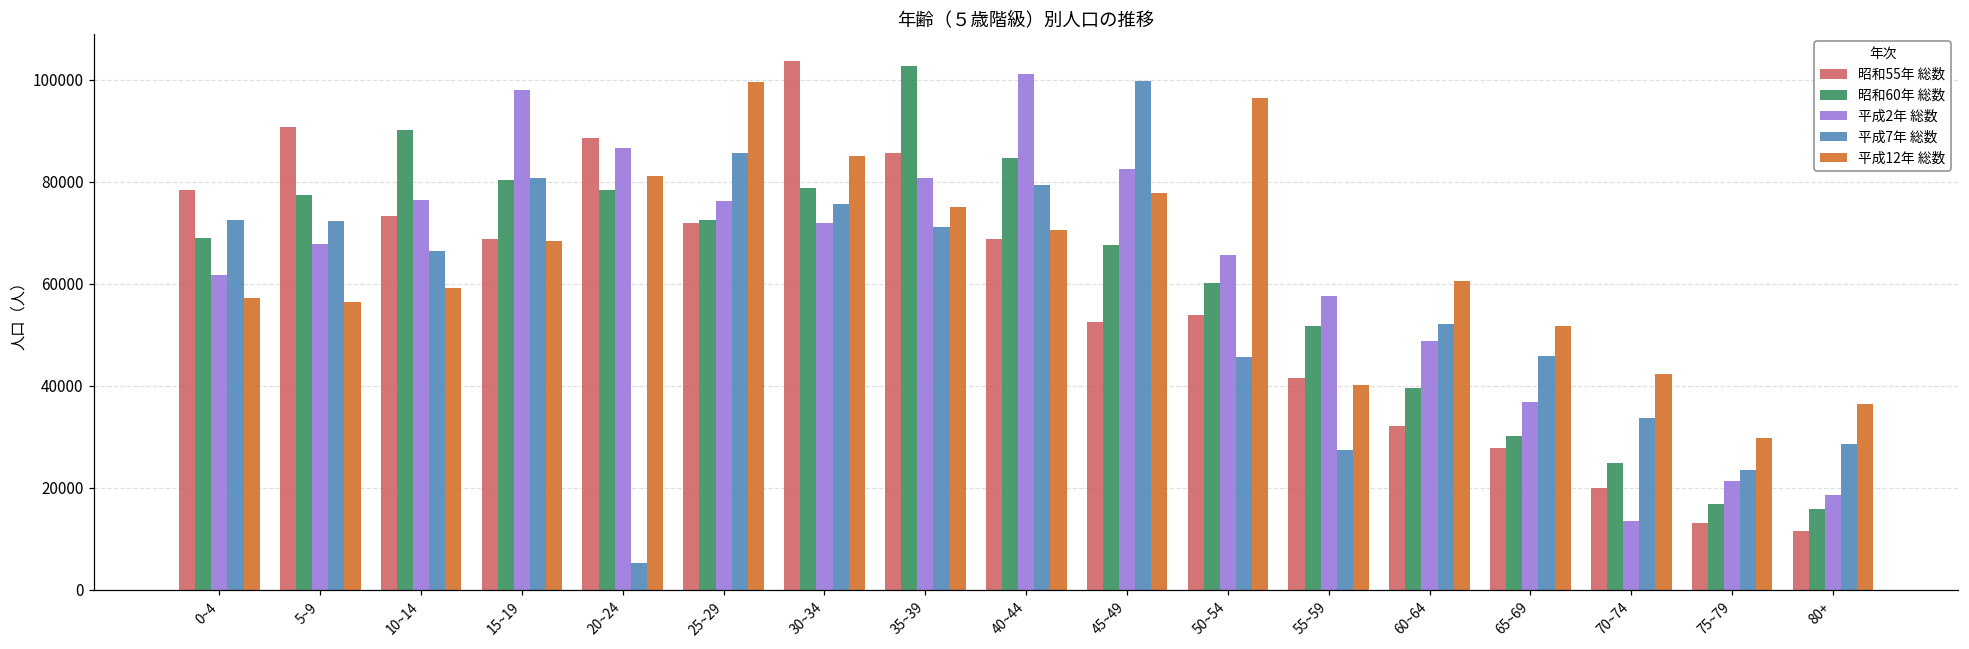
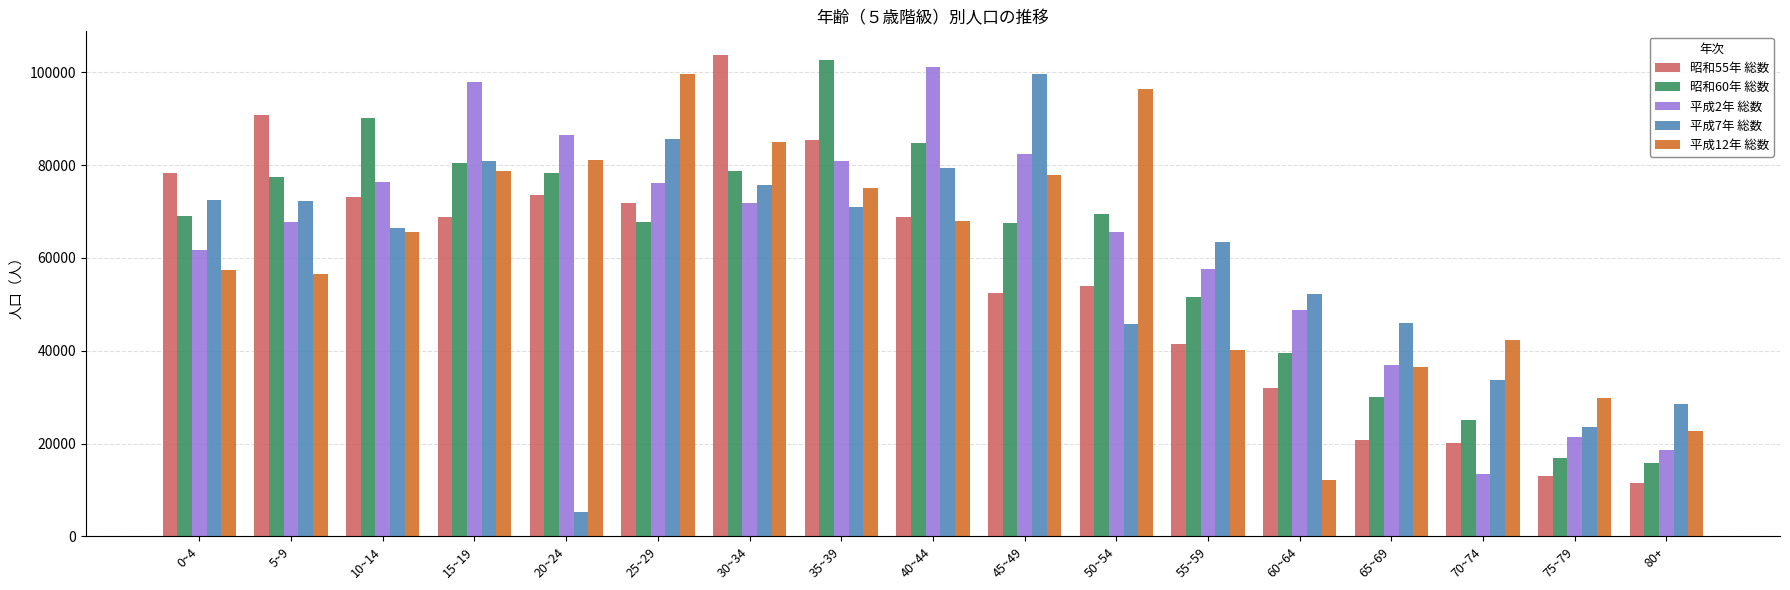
  {
    "昭和55年 総数": {
      "0~4": 78000,
      "5~9": 91000,
      "10~14": 73000,
      "15~19": 69000,
-     "20~24": 89000,
+     "20~24": 74000,
      "25~29": 72000,
      "30~34": 104000,
      "35~39": 86000,
      "40~44": 69000,
      "45~49": 52000,
      "50~54": 54000,
      "55~59": 42000,
      "60~64": 32000,
-     "65~69": 28000,
+     "65~69": 21000,
      "70~74": 20000,
      "75~79": 13000,
      "80+": 11000
    },
    "昭和60年 総数": {
      "0~4": 69000,
      "5~9": 77000,
      "10~14": 90000,
      "15~19": 80000,
      "20~24": 78000,
-     "25~29": 73000,
+     "25~29": 68000,
      "30~34": 79000,
      "35~39": 103000,
      "40~44": 85000,
      "45~49": 68000,
-     "50~54": 60000,
+     "50~54": 70000,
      "55~59": 52000,
      "60~64": 39000,
      "65~69": 30000,
      "70~74": 25000,
      "75~79": 17000,
      "80+": 16000
    },
    "平成2年 総数": {
      "0~4": 62000,
      "5~9": 68000,
      "10~14": 76000,
      "15~19": 98000,
      "20~24": 87000,
      "25~29": 76000,
      "30~34": 72000,
      "35~39": 81000,
      "40~44": 101000,
      "45~49": 82000,
      "50~54": 66000,
      "55~59": 58000,
      "60~64": 49000,
      "65~69": 37000,
      "70~74": 14000,
      "75~79": 21000,
      "80+": 19000
    },
    "平成7年 総数": {
      "0~4": 73000,
      "5~9": 72000,
      "10~14": 66000,
      "15~19": 81000,
      "20~24": 5000,
      "25~29": 86000,
      "30~34": 76000,
      "35~39": 71000,
      "40~44": 79000,
      "45~49": 100000,
      "50~54": 46000,
-     "55~59": 27000,
+     "55~59": 64000,
      "60~64": 52000,
      "65~69": 46000,
      "70~74": 34000,
      "75~79": 24000,
      "80+": 29000
    },
    "平成12年 総数": {
      "0~4": 57000,
      "5~9": 56000,
-     "10~14": 59000,
-     "15~19": 68000,
+     "10~14": 65000,
+     "15~19": 79000,
      "20~24": 81000,
      "25~29": 100000,
      "30~34": 85000,
      "35~39": 75000,
-     "40~44": 70000,
+     "40~44": 68000,
      "45~49": 78000,
      "50~54": 96000,
      "55~59": 40000,
-     "60~64": 60000,
-     "65~69": 52000,
+     "60~64": 12000,
+     "65~69": 36000,
      "70~74": 42000,
      "75~79": 30000,
-     "80+": 36000
+     "80+": 23000
    }
  }
